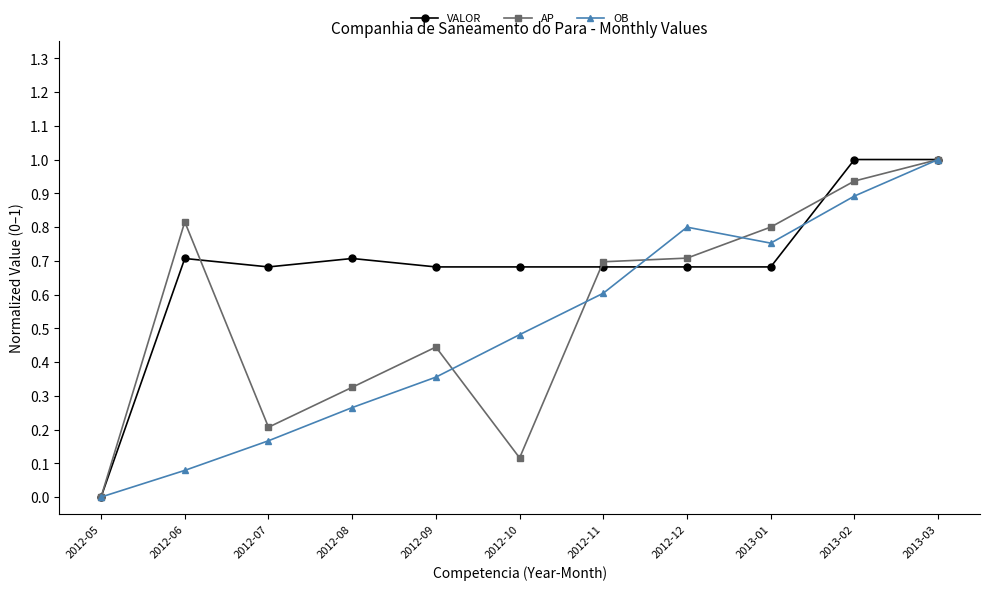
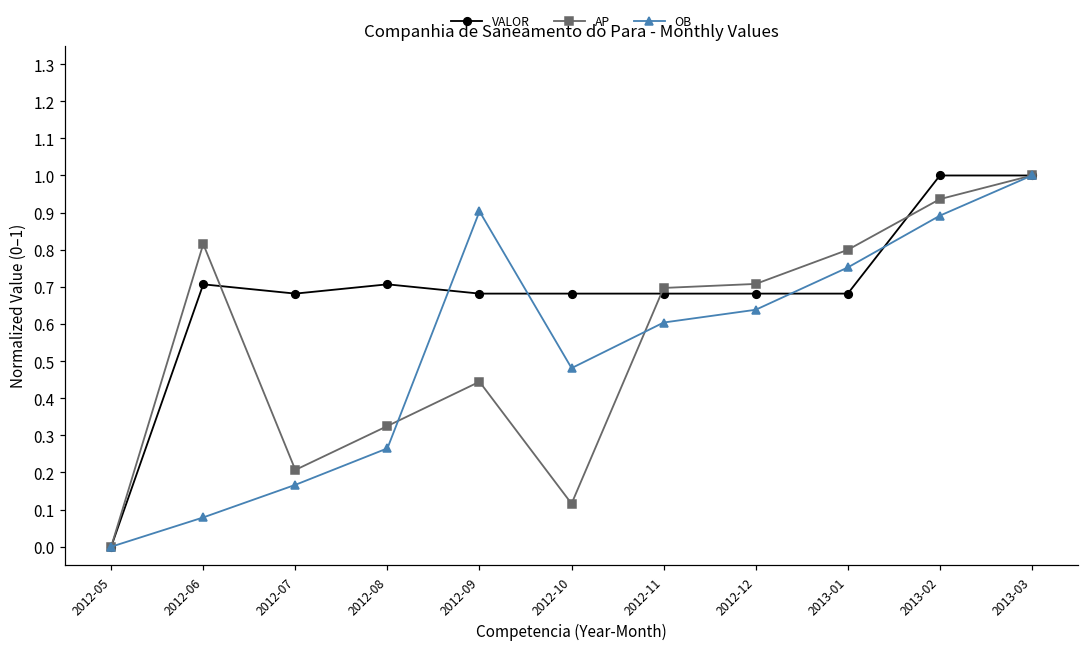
  {
    "VALOR": {
      "2012-06": 0.71,
      "2012-07": 0.68,
      "2012-08": 0.71,
      "2012-09": 0.68,
      "2012-10": 0.68,
      "2012-11": 0.68,
      "2012-12": 0.68,
      "2013-01": 0.68,
      "2013-02": 1.00
    },
    "AP": {
      "2012-06": 0.82,
      "2012-07": 0.21,
      "2012-08": 0.33,
      "2012-09": 0.44,
      "2012-10": 0.12,
      "2012-11": 0.70,
      "2012-12": 0.71,
      "2013-01": 0.80,
      "2013-02": 0.94
    },
    "OB": {
      "2012-06": 0.08,
      "2012-07": 0.17,
      "2012-08": 0.27,
-     "2012-09": 0.36,
+     "2012-09": 0.90,
      "2012-10": 0.48,
      "2012-11": 0.60,
-     "2012-12": 0.80,
+     "2012-12": 0.64,
      "2013-01": 0.75,
      "2013-02": 0.89
    }
  }
